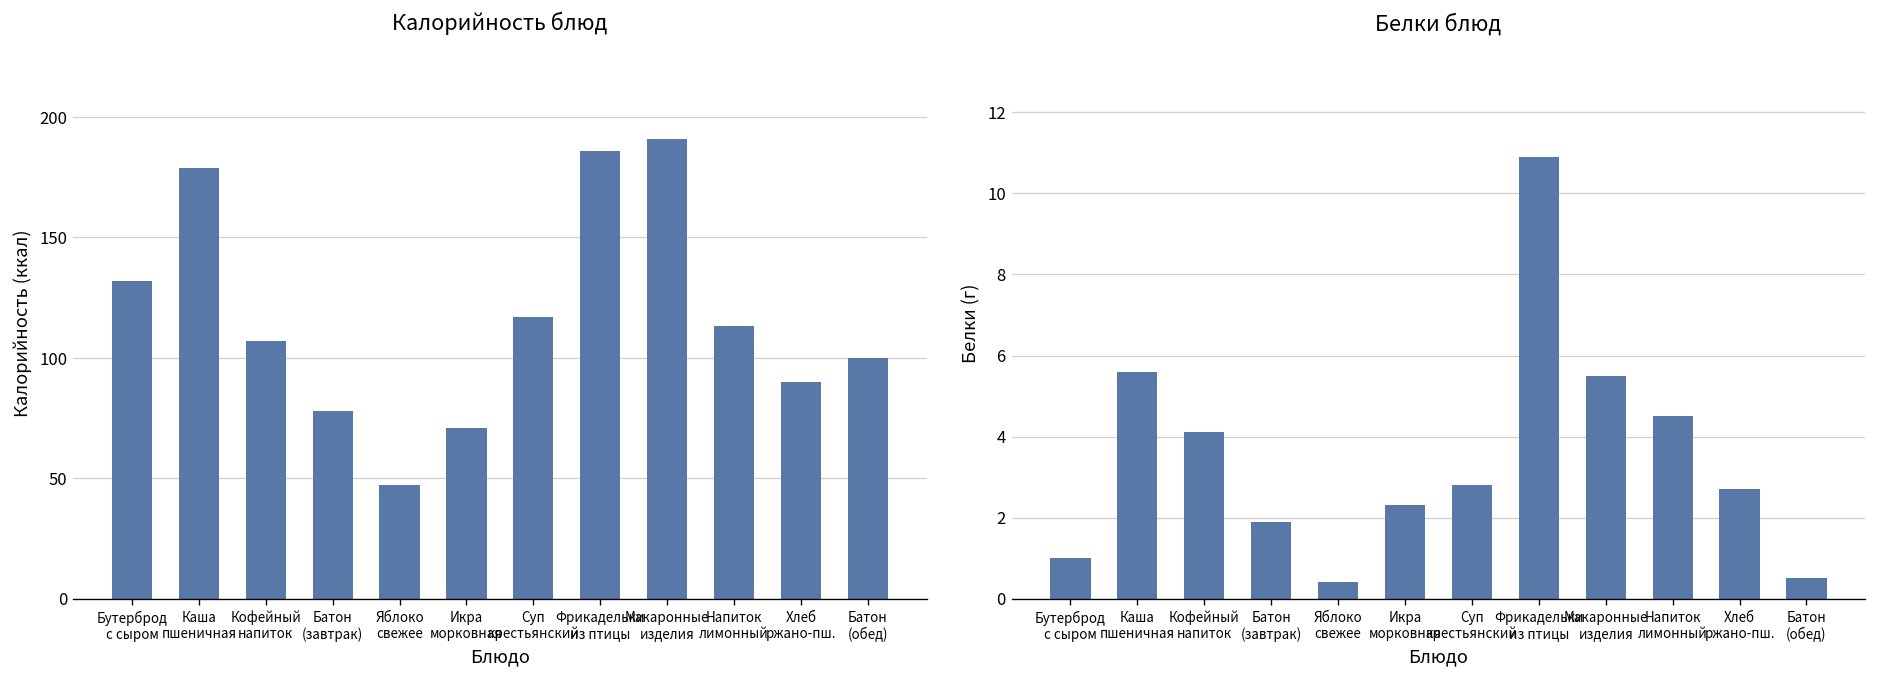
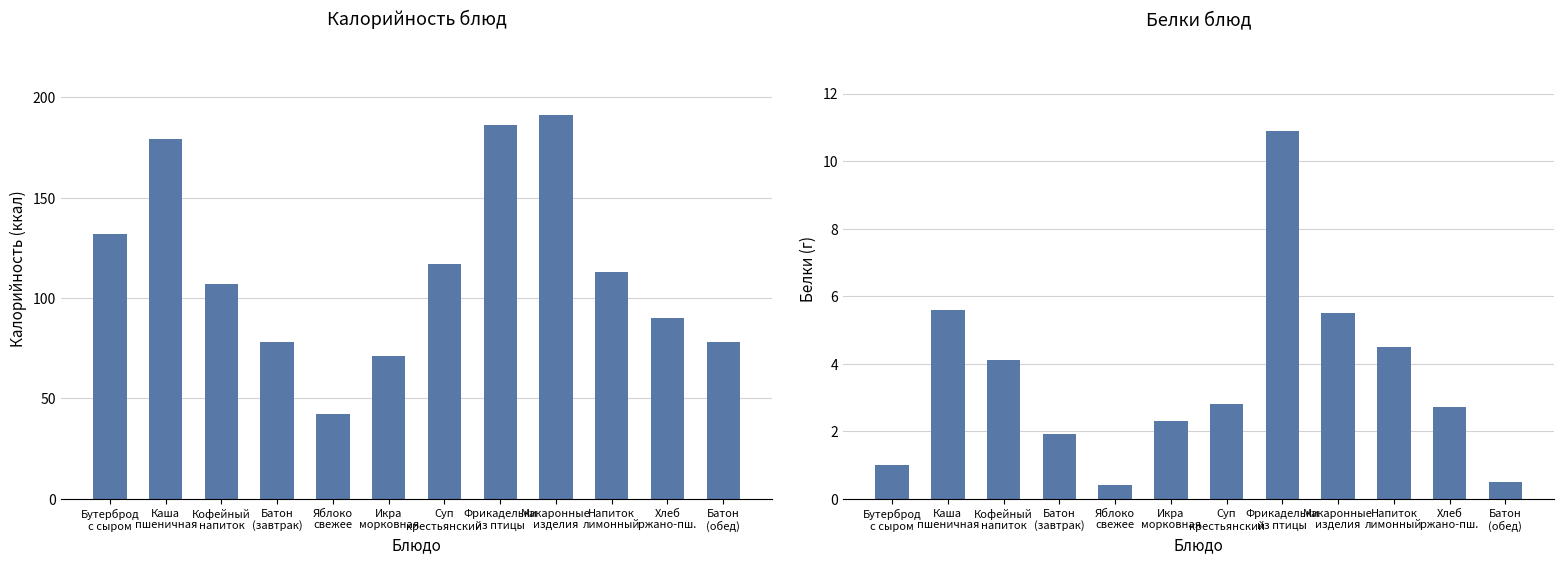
  {
    "Калорийность блюд": {
      "Бутерброд с сыром": 132,
      "Каша пшеничная": 179,
      "Кофейный напиток": 107,
      "Батон (завтрак)": 78,
-     "Яблоко свежее": 47,
+     "Яблоко свежее": 42,
      "Напиток лимонный": 113,
      "Хлеб ржано-пш.": 90,
-     "Батон (обед)": 100
+     "Батон (обед)": 78
    },
    "Белки блюд": {
      "Бутерброд с сыром": 1.0,
      "Каша пшеничная": 5.6,
      "Кофейный напиток": 4.1,
      "Батон (завтрак)": 1.9,
      "Яблоко свежее": 0.4,
      "Напиток лимонный": 4.5,
      "Хлеб ржано-пш.": 2.7,
      "Батон (обед)": 0.5
    }
  }
